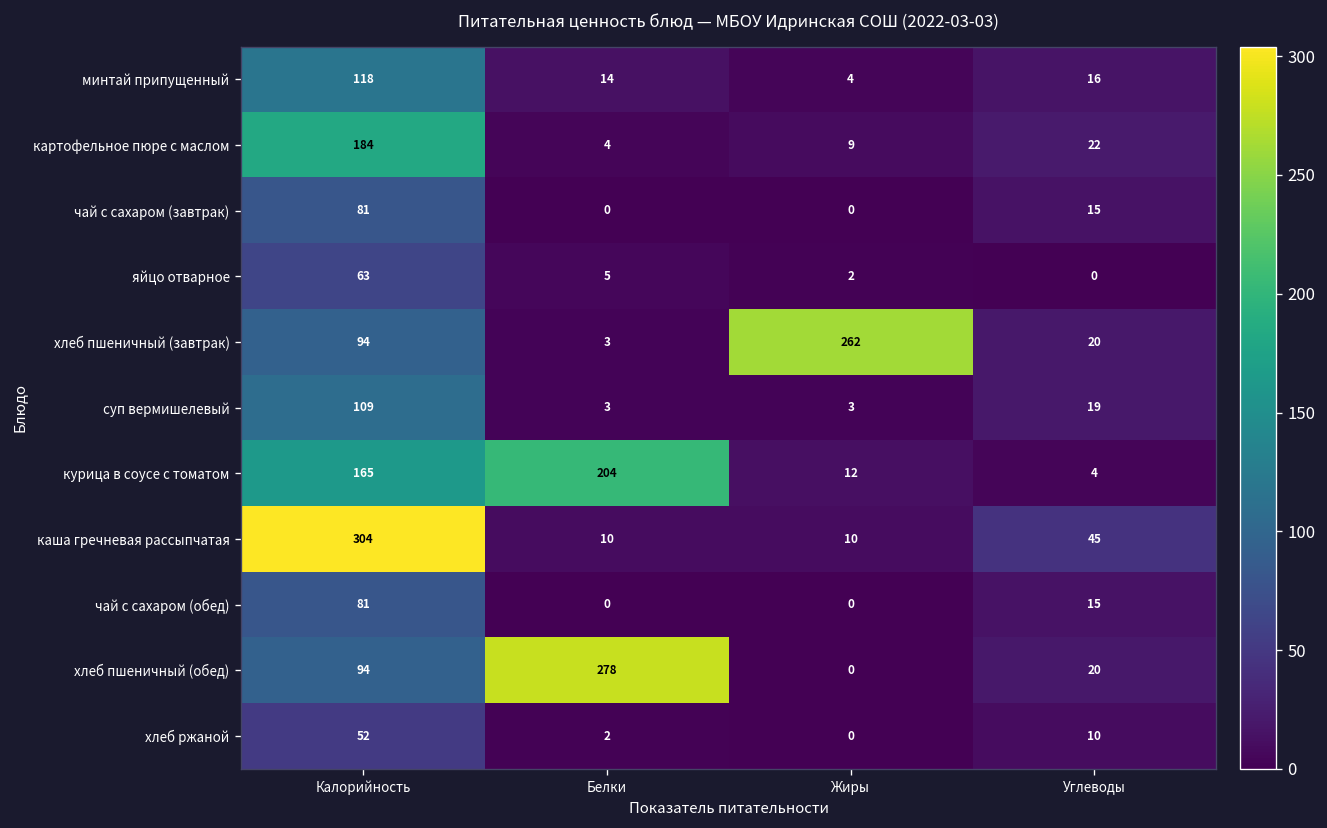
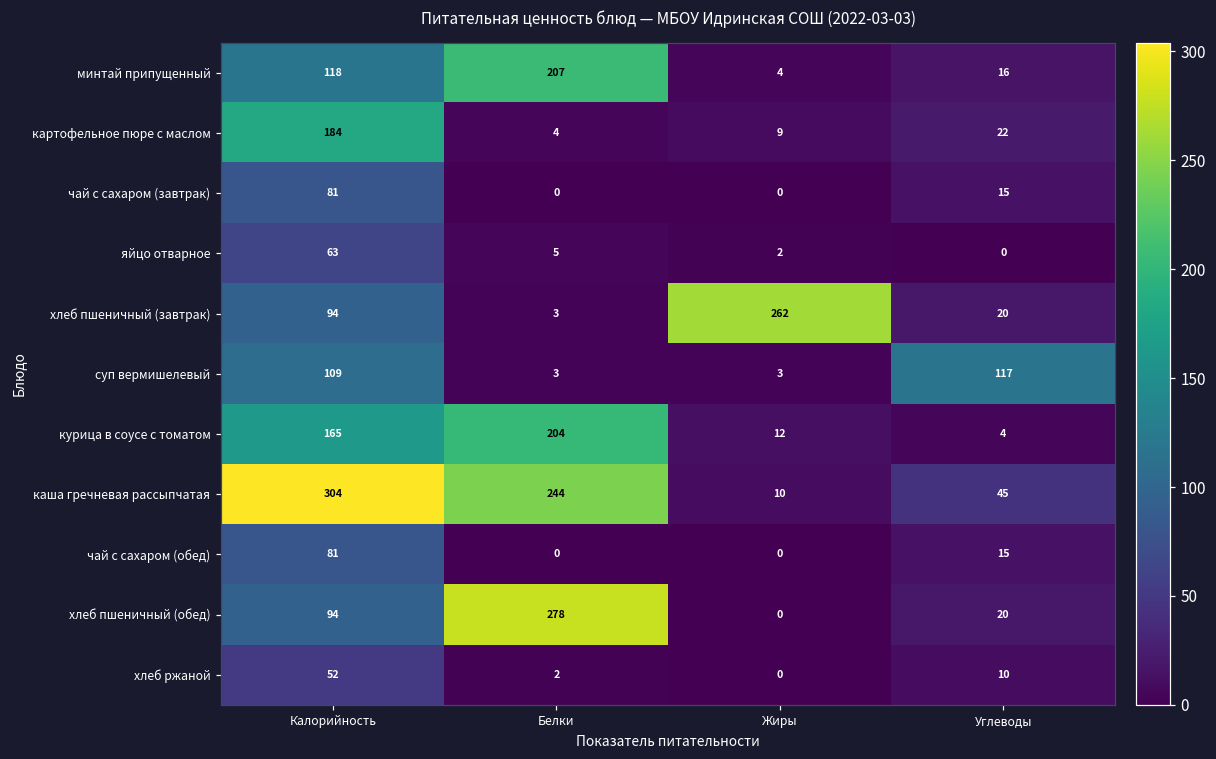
  {
    "минтай припущенный": {
      "Калорийность": 118,
-     "Белки": 14,
+     "Белки": 207,
      "Жиры": 4,
      "Углеводы": 16
    },
    "картофельное пюре с маслом": {
      "Калорийность": 184,
      "Белки": 4,
      "Жиры": 9,
      "Углеводы": 22
    },
    "чай с сахаром (завтрак)": {
      "Калорийность": 81,
      "Белки": 0,
      "Жиры": 0,
      "Углеводы": 15
    },
    "яйцо отварное": {
      "Калорийность": 63,
      "Белки": 5,
      "Жиры": 2,
      "Углеводы": 0
    },
    "хлеб пшеничный (завтрак)": {
      "Калорийность": 94,
      "Белки": 3,
      "Жиры": 262,
      "Углеводы": 20
    },
    "суп вермишелевый": {
      "Калорийность": 109,
      "Белки": 3,
      "Жиры": 3,
-     "Углеводы": 19
+     "Углеводы": 117
    },
    "курица в соусе с томатом": {
      "Калорийность": 165,
      "Белки": 204,
      "Жиры": 12,
      "Углеводы": 4
    },
    "каша гречневая рассыпчатая": {
      "Калорийность": 304,
-     "Белки": 10,
+     "Белки": 244,
      "Жиры": 10,
      "Углеводы": 45
    },
    "чай с сахаром (обед)": {
      "Калорийность": 81,
      "Белки": 0,
      "Жиры": 0,
      "Углеводы": 15
    },
    "хлеб пшеничный (обед)": {
      "Калорийность": 94,
      "Белки": 278,
      "Жиры": 0,
      "Углеводы": 20
    },
    "хлеб ржаной": {
      "Калорийность": 52,
      "Белки": 2,
      "Жиры": 0,
      "Углеводы": 10
    }
  }
